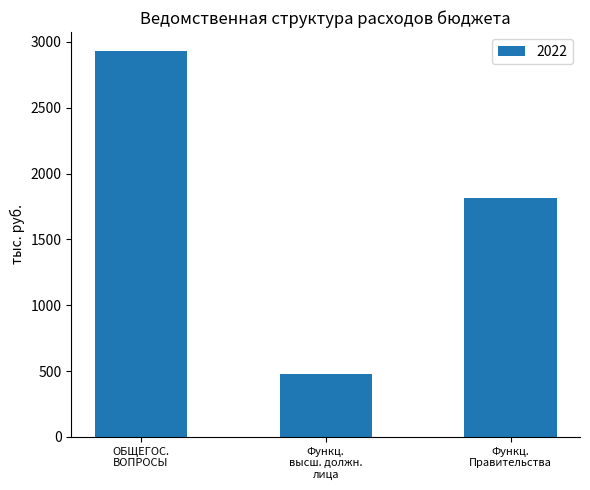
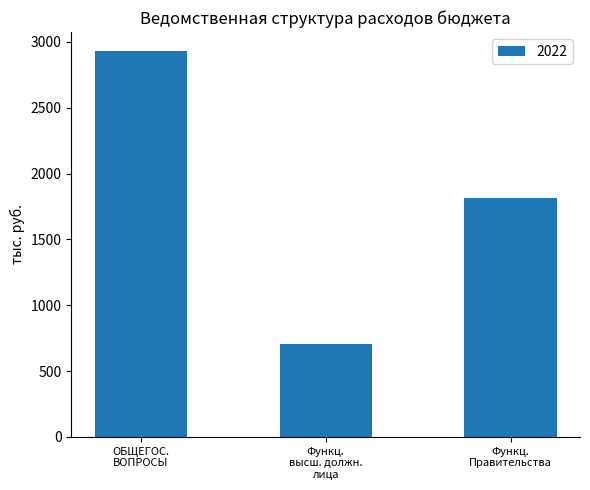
  {
    "ОБЩЕГОС. ВОПРОСЫ": 2930,
-   "Функц. высш. должн. лица": 480,
+   "Функц. высш. должн. лица": 710,
    "Функц. Правительства": 1820
  }
